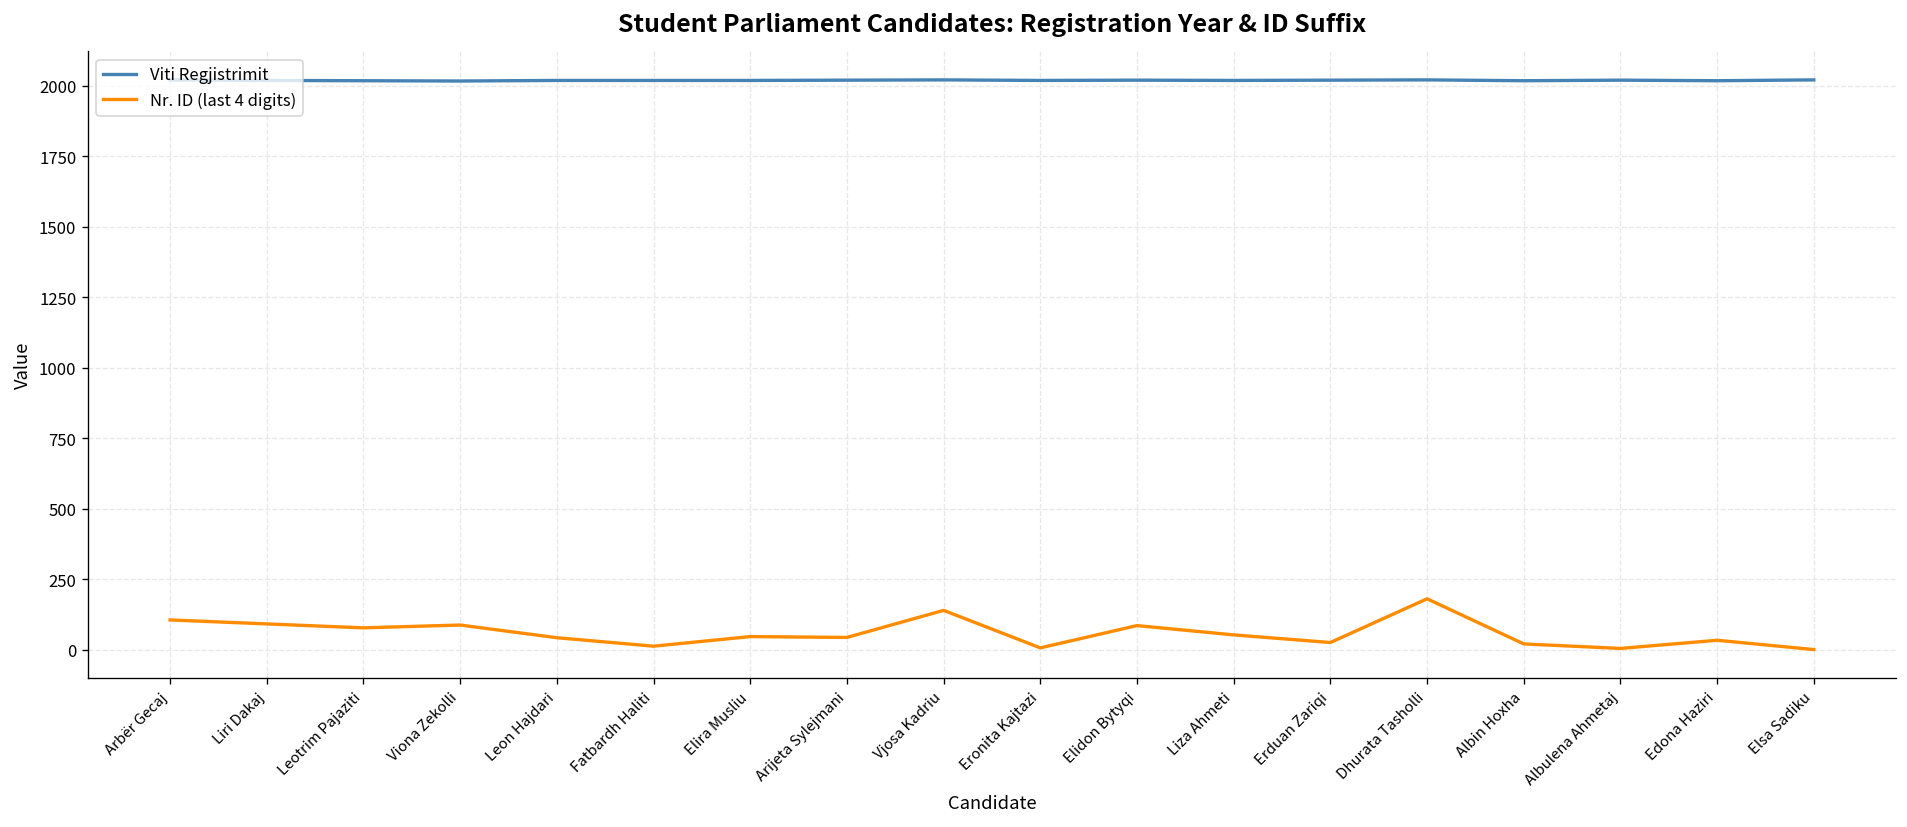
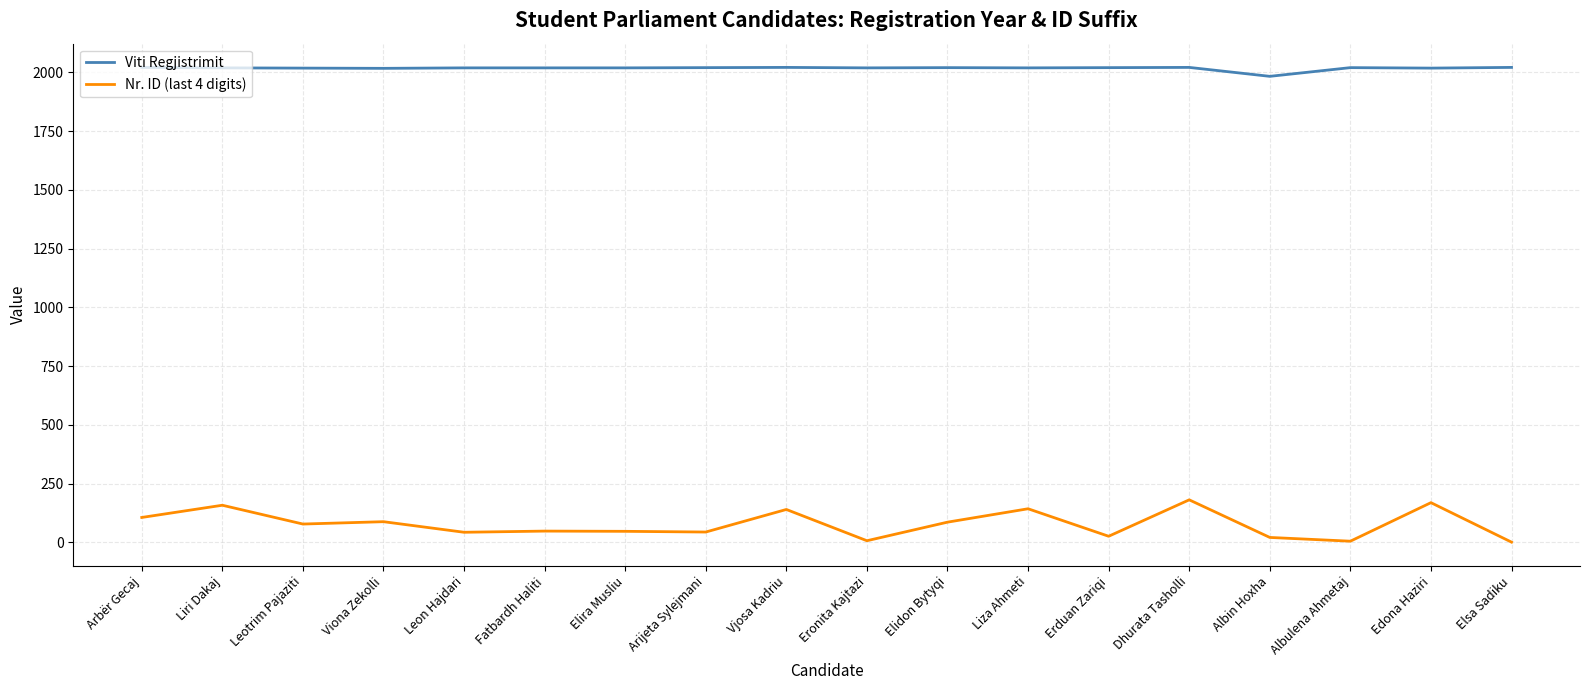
  {
    "Viti Regjistrimit": {
      "Leotrim Pajaziti": 2020,
      "Viona Zekolli": 2020,
      "Leon Hajdari": 2020,
      "Fatbardh Haliti": 2020,
      "Elira Musliu": 2020,
      "Arijeta Sylejmani": 2020,
      "Vjosa Kadriu": 2020,
      "Eronita Kajtazi": 2020,
      "Elidon Bytyqi": 2020,
      "Liza Ahmeti": 2020,
      "Erduan Zariqi": 2020,
      "Dhurata Tasholli": 2020,
-     "Albin Hoxha": 2020,
+     "Albin Hoxha": 1980,
      "Albulena Ahmetaj": 2020,
      "Edona Haziri": 2020,
      "Elsa Sadiku": 2020
    },
    "Nr. ID (last 4 digits)": {
      "Arbër Gecaj": 110,
-     "Liri Dakaj": 90,
+     "Liri Dakaj": 160,
      "Leotrim Pajaziti": 80,
      "Viona Zekolli": 90,
      "Leon Hajdari": 40,
-     "Fatbardh Haliti": 10,
+     "Fatbardh Haliti": 50,
      "Elira Musliu": 50,
      "Arijeta Sylejmani": 40,
      "Vjosa Kadriu": 140,
      "Eronita Kajtazi": 10,
      "Elidon Bytyqi": 90,
-     "Liza Ahmeti": 50,
+     "Liza Ahmeti": 140,
      "Erduan Zariqi": 30,
      "Dhurata Tasholli": 180,
      "Albin Hoxha": 20,
      "Albulena Ahmetaj": 10,
-     "Edona Haziri": 30,
+     "Edona Haziri": 170,
      "Elsa Sadiku": 0
    }
  }
